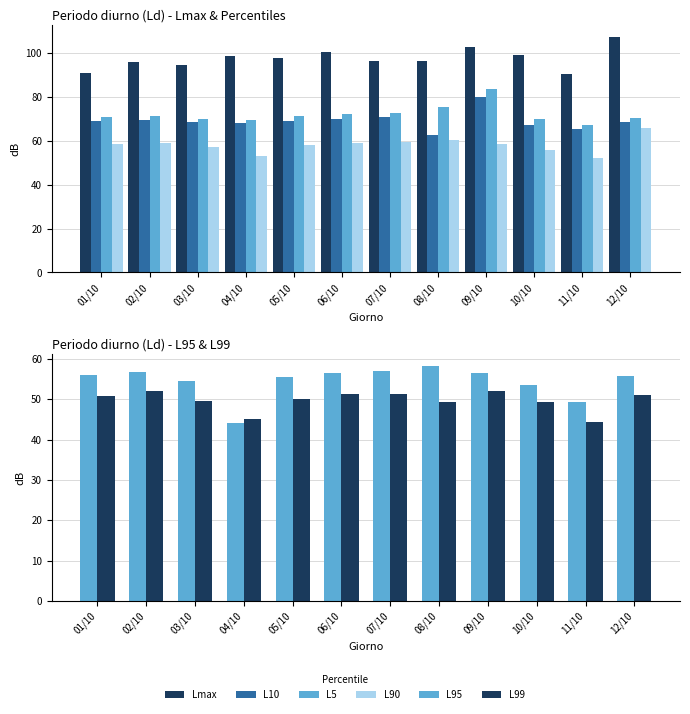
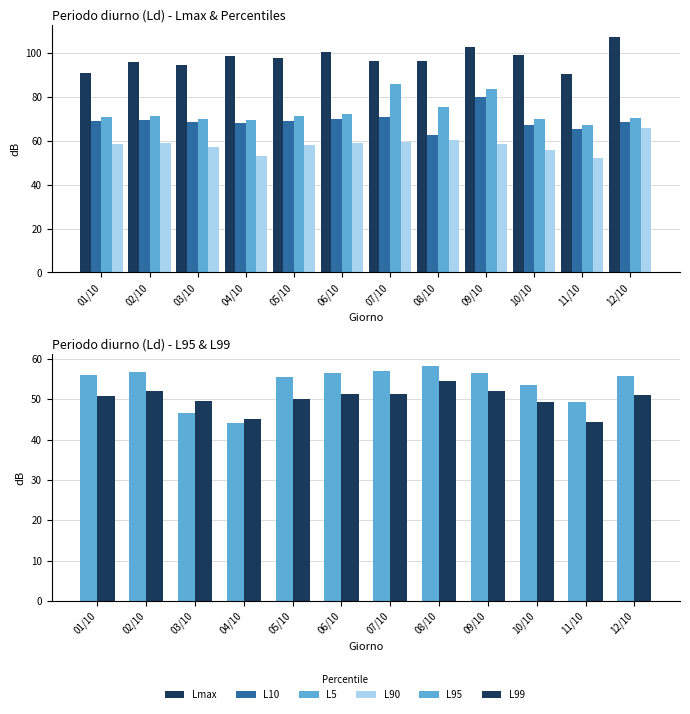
  {
    "Periodo diurno (Ld) - Lmax & Percentiles": {
      "Lmax": {
        "01/10": 91,
        "02/10": 96,
        "03/10": 95,
        "04/10": 99,
        "05/10": 98,
        "06/10": 101,
        "07/10": 96,
        "08/10": 97,
        "09/10": 103,
        "10/10": 99,
        "11/10": 90,
        "12/10": 107
      },
      "L10": {
        "01/10": 69,
        "02/10": 69,
        "03/10": 68,
        "04/10": 68,
        "05/10": 69,
        "06/10": 70,
        "07/10": 71,
        "08/10": 63,
        "09/10": 80,
        "10/10": 67,
        "11/10": 66,
        "12/10": 69
      },
      "L5": {
        "01/10": 71,
        "02/10": 71,
        "03/10": 70,
        "04/10": 70,
        "05/10": 71,
        "06/10": 72,
-       "07/10": 73,
+       "07/10": 86,
        "08/10": 76,
        "09/10": 84,
        "10/10": 70,
        "11/10": 67,
        "12/10": 70
      },
      "L90": {
        "01/10": 59,
        "02/10": 59,
        "03/10": 57,
        "04/10": 53,
        "05/10": 58,
        "06/10": 59,
        "07/10": 60,
        "08/10": 60,
        "09/10": 59,
        "10/10": 56,
        "11/10": 52,
        "12/10": 66
      }
    },
    "Periodo diurno (Ld) - L95 & L99": {
      "L95": {
        "01/10": 56,
        "02/10": 57,
-       "03/10": 55,
+       "03/10": 47,
        "04/10": 44,
        "05/10": 56,
        "06/10": 56,
        "07/10": 57,
        "08/10": 58,
        "09/10": 57,
        "10/10": 54,
        "11/10": 49,
        "12/10": 56
      },
      "L99": {
        "01/10": 51,
        "02/10": 52,
        "03/10": 50,
        "04/10": 45,
        "05/10": 50,
        "06/10": 51,
        "07/10": 51,
-       "08/10": 49,
+       "08/10": 54,
        "09/10": 52,
        "10/10": 49,
        "11/10": 44,
        "12/10": 51
      }
    }
  }
